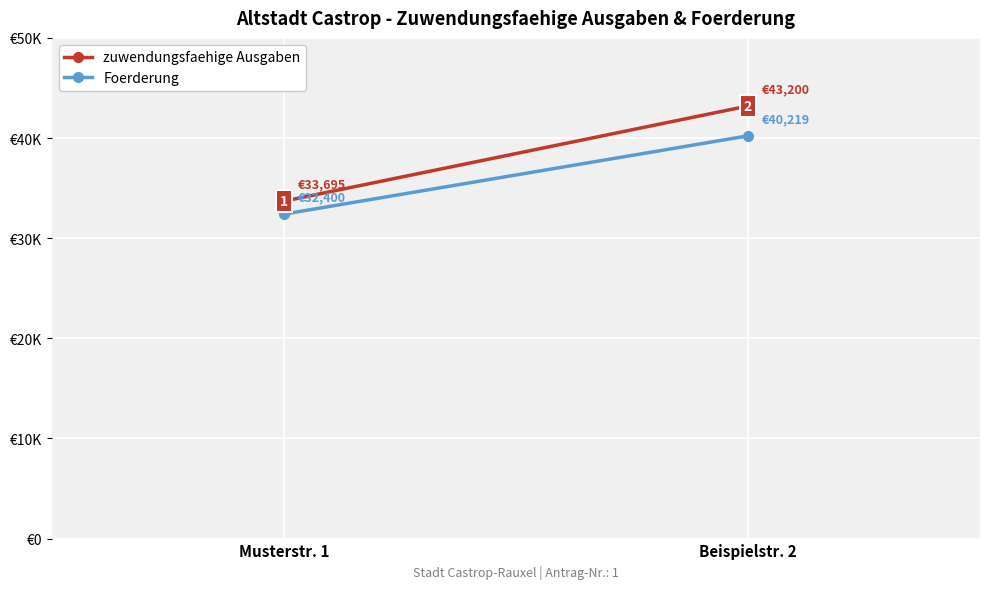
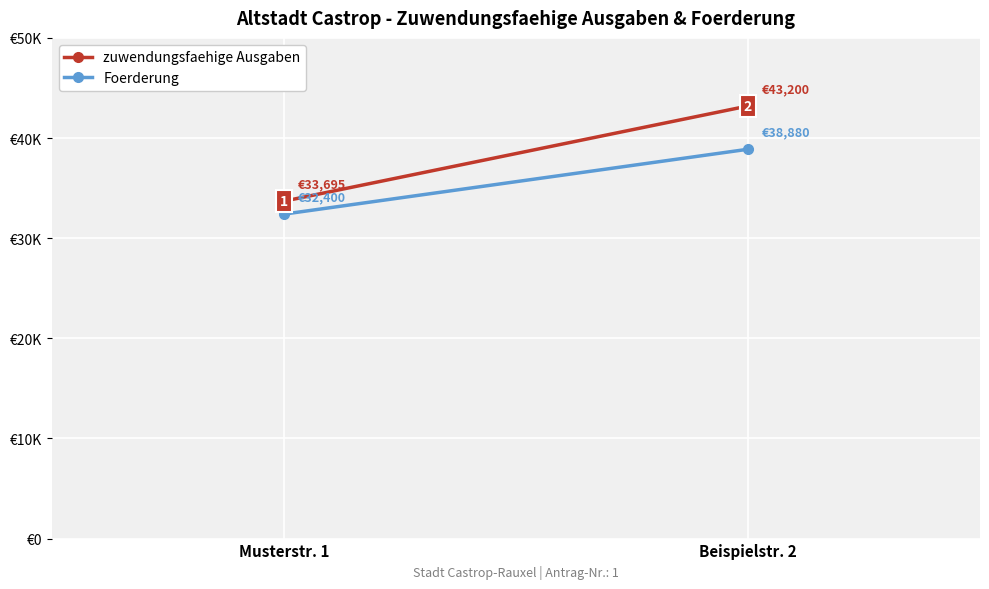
  {
    "Foerderung": {
      "Musterstr. 1": "€32,400",
-     "Beispielstr. 2": "€40,219"
+     "Beispielstr. 2": "€38,880"
    }
  }
